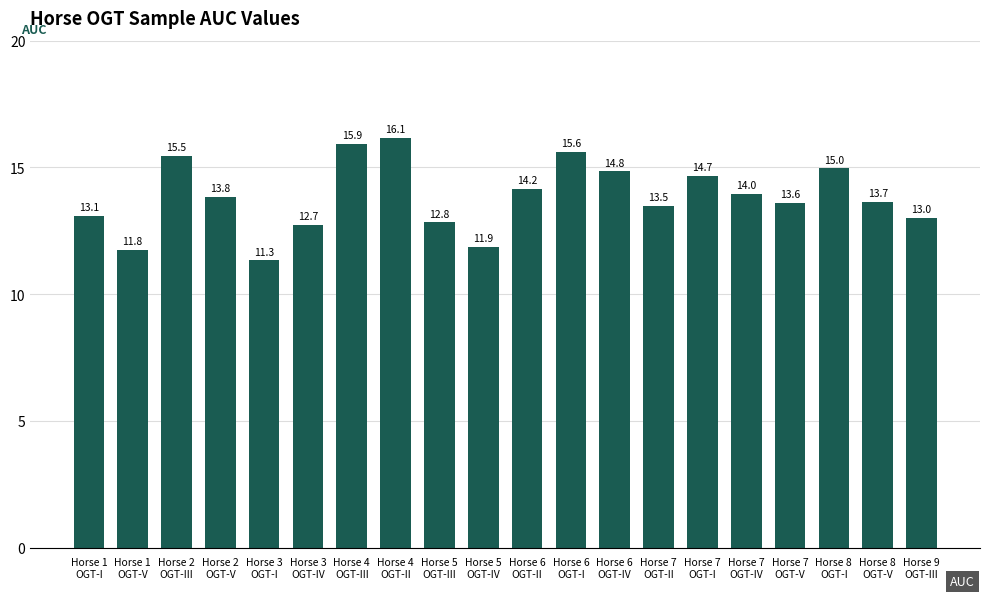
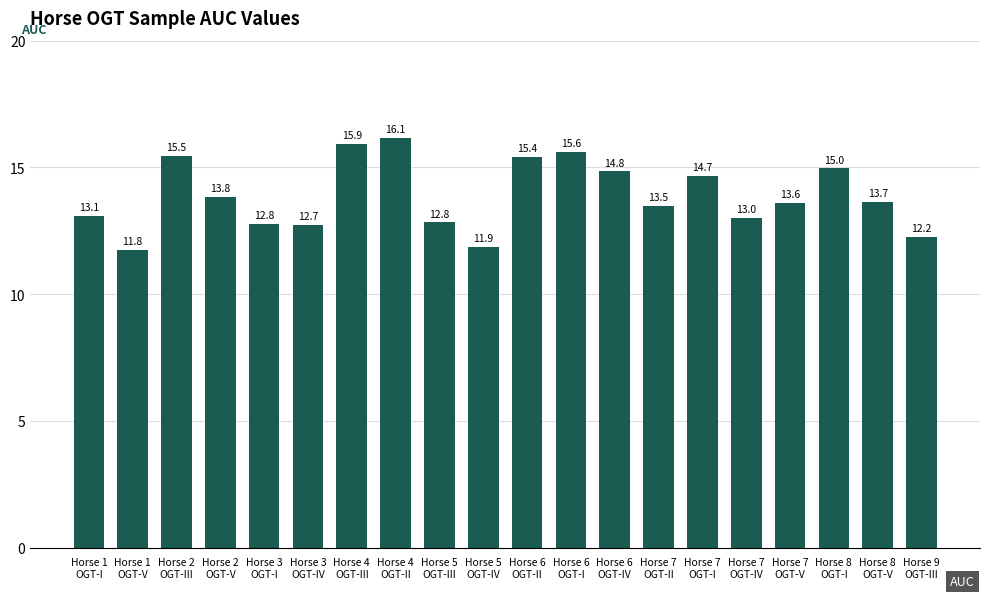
  {
    "Horse 1 OGT-I": 13.1,
    "Horse 1 OGT-V": 11.8,
    "Horse 2 OGT-III": 15.5,
    "Horse 2 OGT-V": 13.8,
-   "Horse 3 OGT-I": 11.3,
+   "Horse 3 OGT-I": 12.8,
    "Horse 3 OGT-IV": 12.7,
    "Horse 4 OGT-III": 15.9,
    "Horse 4 OGT-II": 16.1,
    "Horse 5 OGT-III": 12.8,
    "Horse 5 OGT-IV": 11.9,
-   "Horse 6 OGT-II": 14.2,
+   "Horse 6 OGT-II": 15.4,
    "Horse 6 OGT-I": 15.6,
    "Horse 6 OGT-IV": 14.8,
    "Horse 7 OGT-II": 13.5,
    "Horse 7 OGT-I": 14.7,
-   "Horse 7 OGT-IV": 14.0,
+   "Horse 7 OGT-IV": 13.0,
    "Horse 7 OGT-V": 13.6,
    "Horse 8 OGT-I": 15.0,
    "Horse 8 OGT-V": 13.7,
-   "Horse 9 OGT-III": 13.0
+   "Horse 9 OGT-III": 12.2
  }
